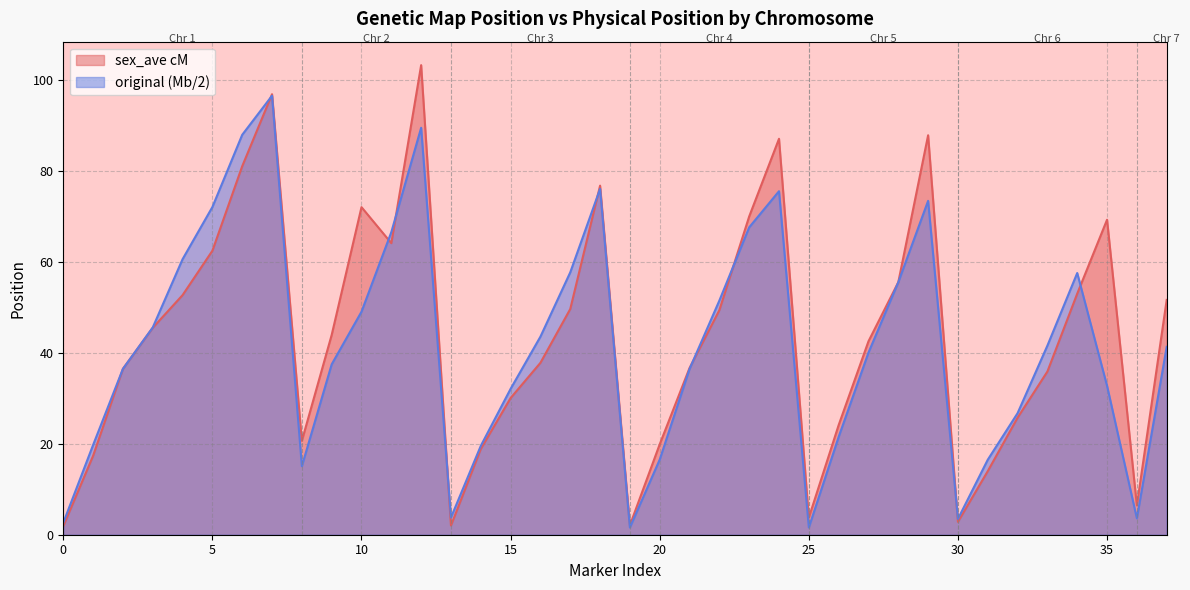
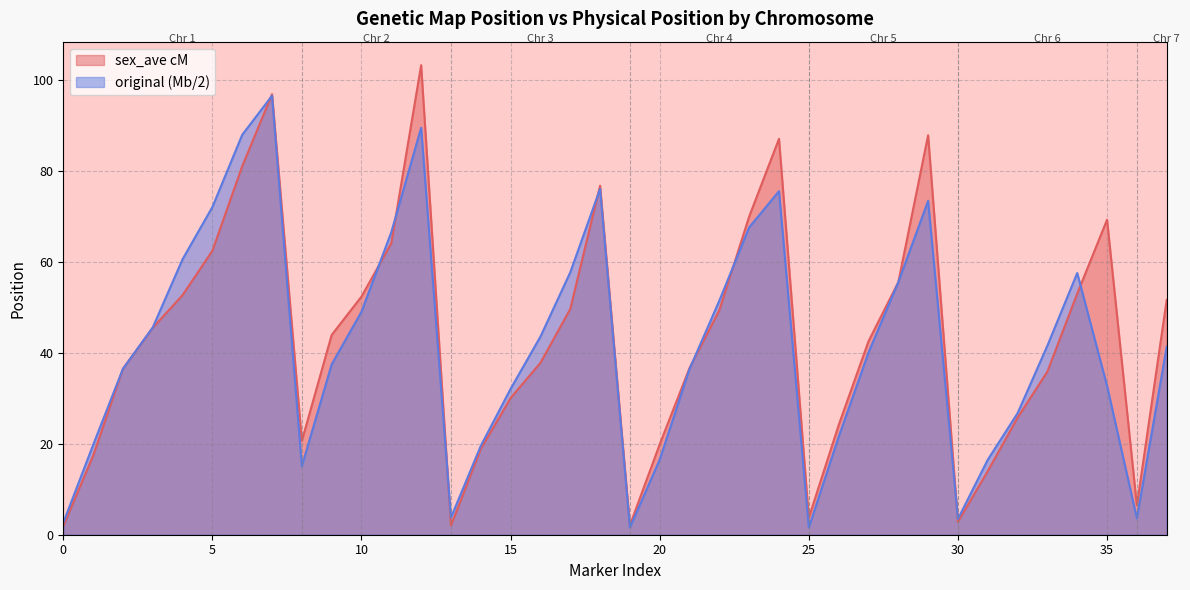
  {
    "sex_ave cM": {
      "0": 2,
      "5": 62,
-     "10": 72,
+     "10": 52,
      "15": 30,
      "20": 20,
      "25": 4,
      "30": 3,
      "35": 69
    },
    "original (Mb/2)": {
      "0": 3,
      "5": 72,
      "10": 49,
      "15": 32,
      "20": 17,
      "25": 2,
      "30": 3,
      "35": 33
    }
  }
